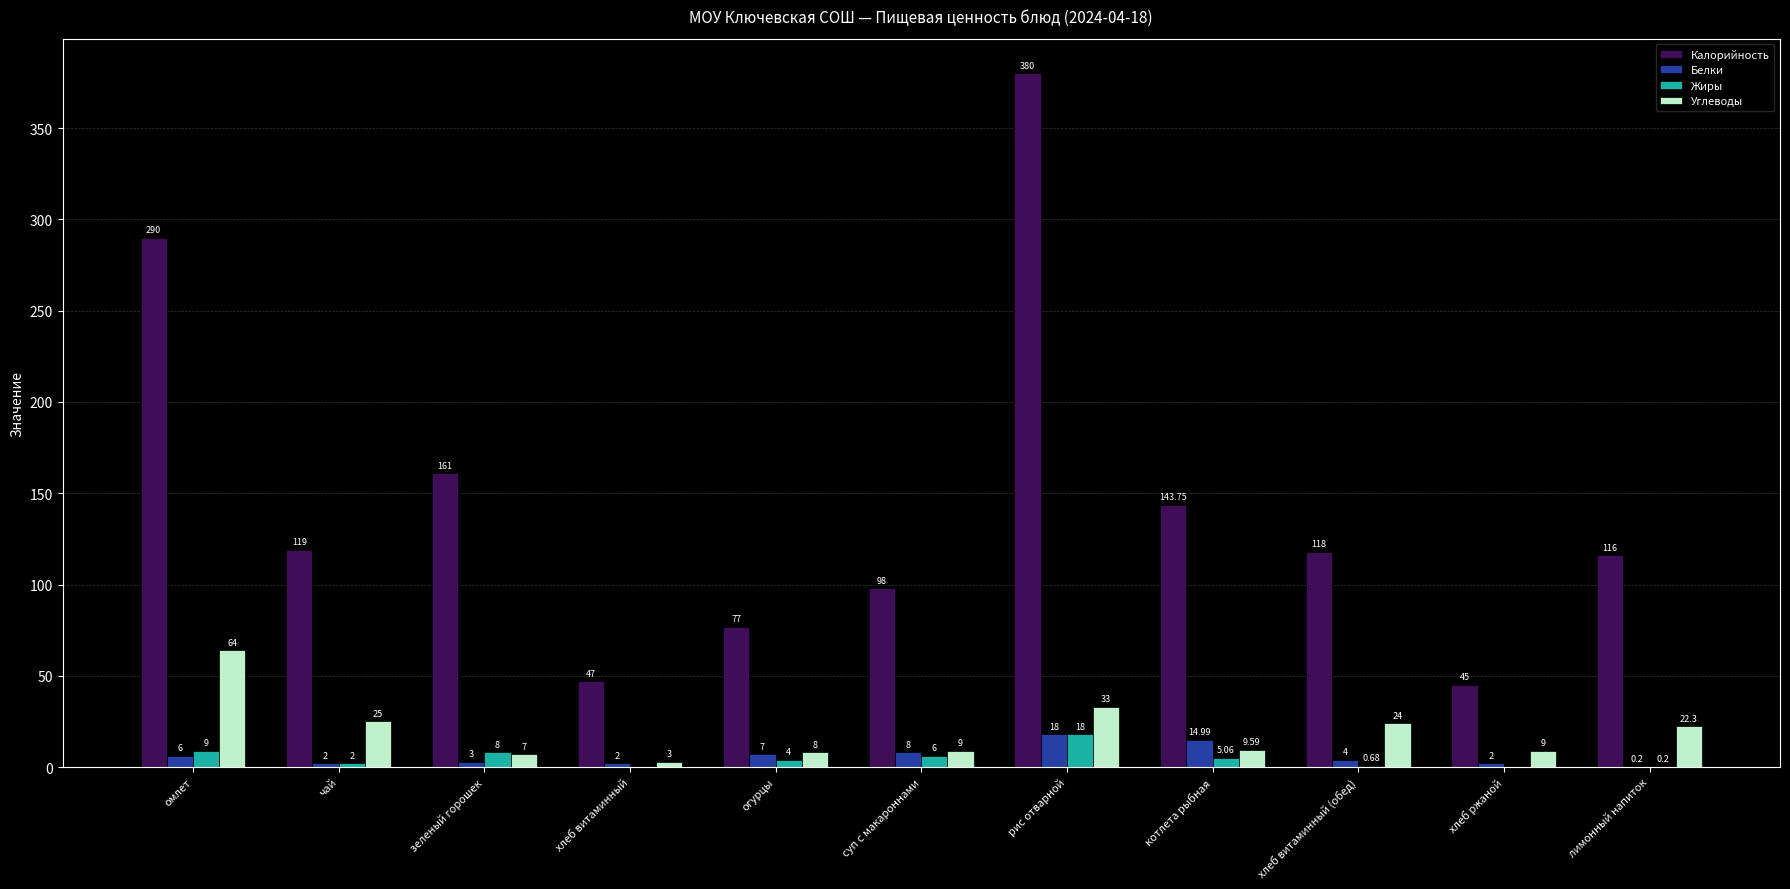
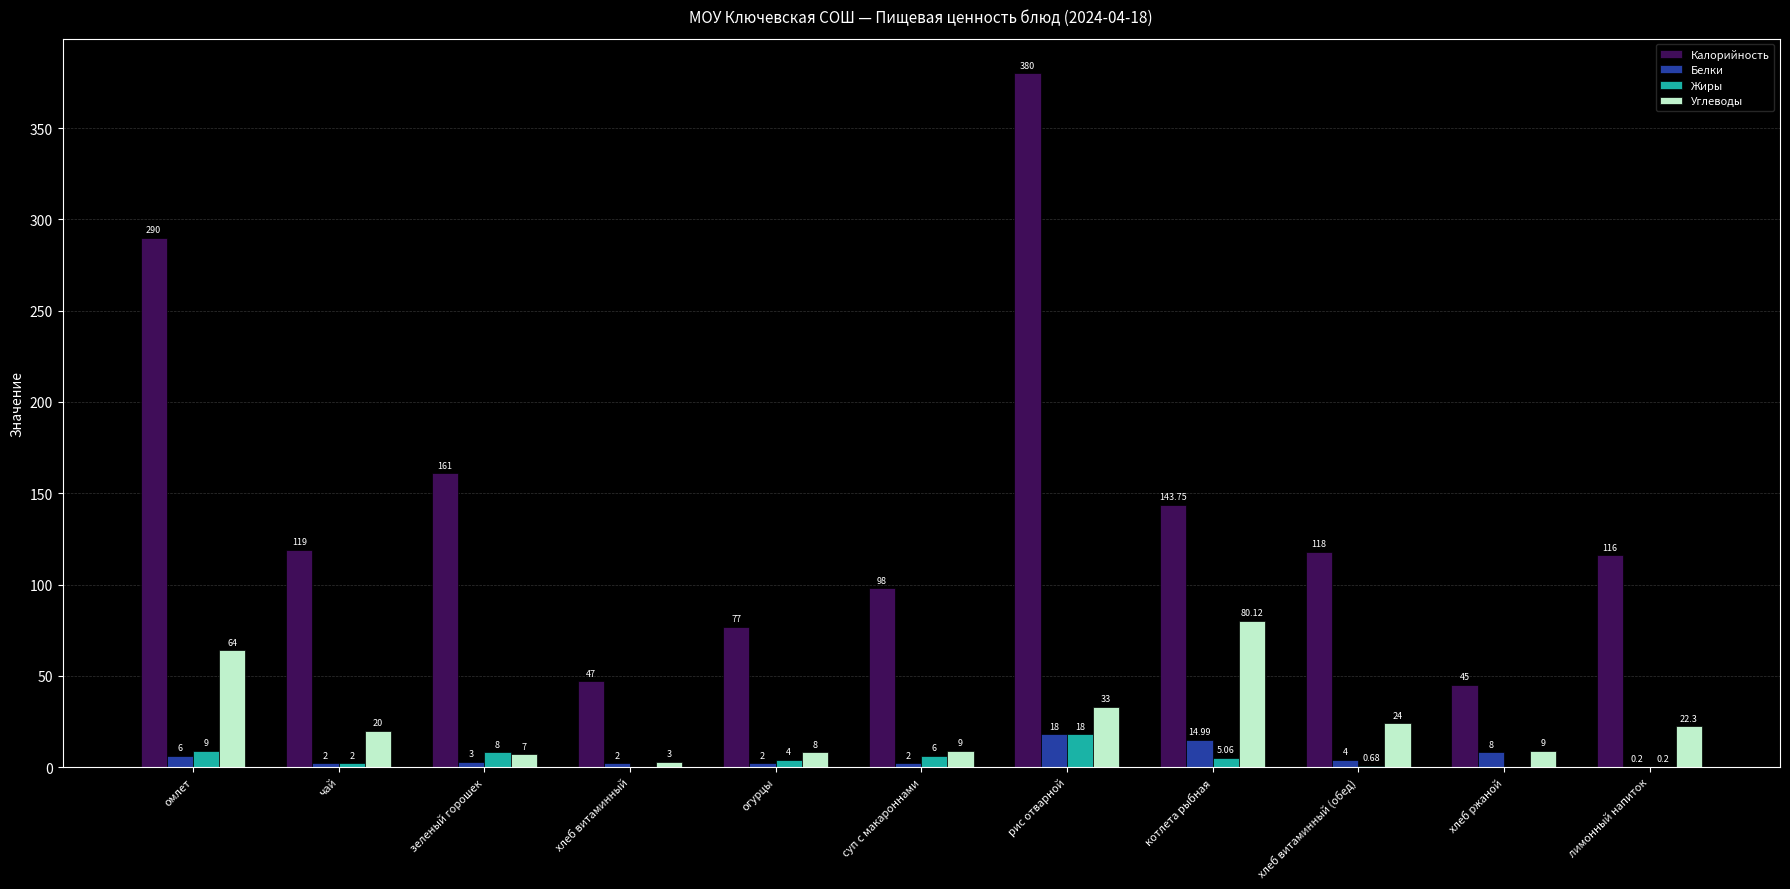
  {
    "Калорийность": {
      "омлет": 290,
      "чай": 119,
      "зеленый горошек": 161,
      "хлеб витаминный": 47,
      "огурцы": 77,
      "суп с макароннами": 98,
      "рис отварной": 380,
      "котлета рыбная": 143.75,
      "хлеб витаминный (обед)": 118,
      "хлеб ржаной": 45,
      "лимонный напиток": 116
    },
    "Белки": {
      "омлет": 6,
      "чай": 2,
      "зеленый горошек": 3,
      "хлеб витаминный": 2,
-     "огурцы": 7,
-     "суп с макароннами": 8,
+     "огурцы": 2,
+     "суп с макароннами": 2,
      "рис отварной": 18,
      "котлета рыбная": 14.99,
      "хлеб витаминный (обед)": 4,
-     "хлеб ржаной": 2,
+     "хлеб ржаной": 8,
      "лимонный напиток": 0.2
    },
    "Жиры": {
      "омлет": 9,
      "чай": 2,
      "зеленый горошек": 8,
      "огурцы": 4,
      "суп с макароннами": 6,
      "рис отварной": 18,
      "котлета рыбная": 5.06,
      "хлеб витаминный (обед)": 0.68,
      "лимонный напиток": 0.2
    },
    "Углеводы": {
      "омлет": 64,
-     "чай": 25,
+     "чай": 20,
      "зеленый горошек": 7,
      "хлеб витаминный": 3,
      "огурцы": 8,
      "суп с макароннами": 9,
      "рис отварной": 33,
-     "котлета рыбная": 9.59,
+     "котлета рыбная": 80.12,
      "хлеб витаминный (обед)": 24,
      "хлеб ржаной": 9,
      "лимонный напиток": 22.3
    }
  }
